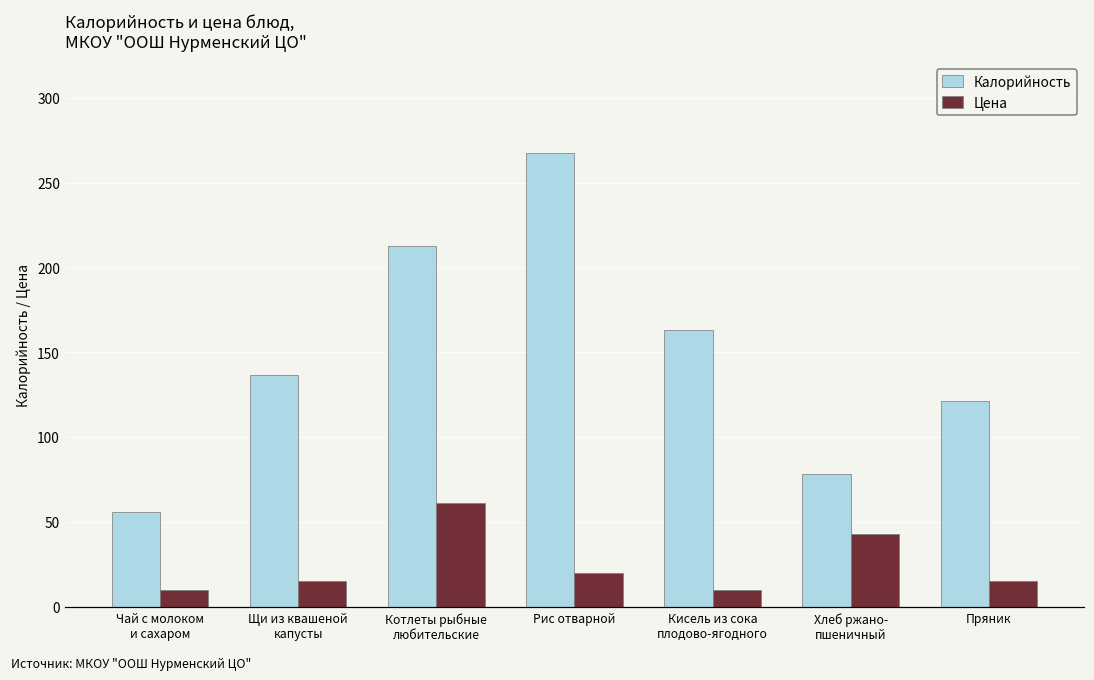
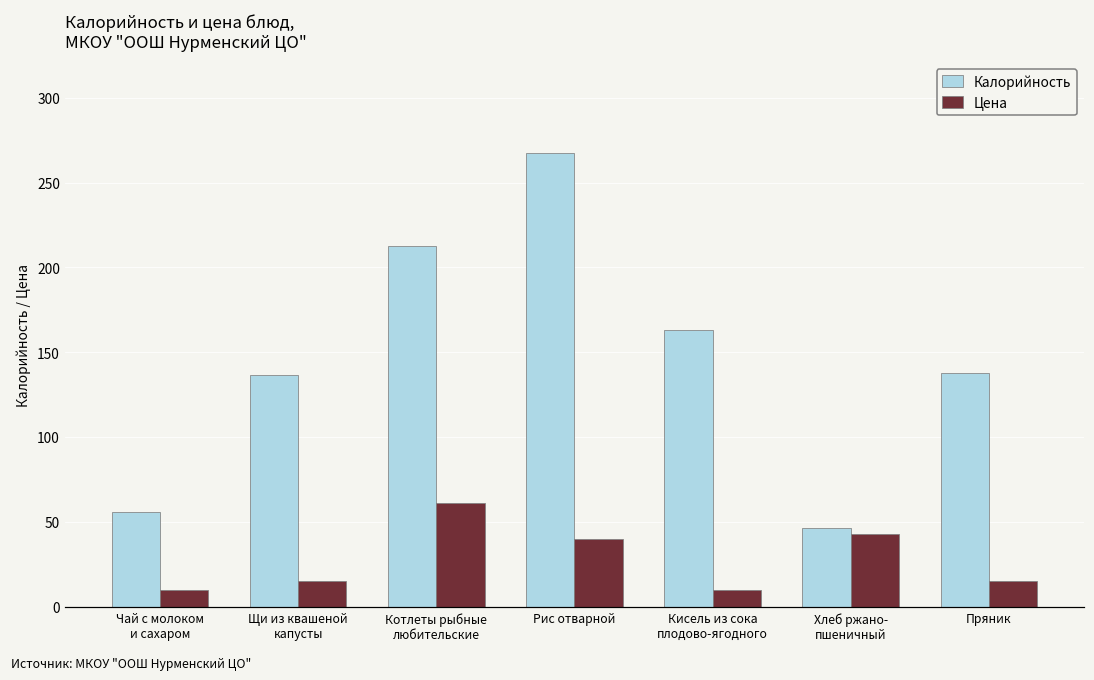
  {
    "Калорийность": {
      "Чай с молоком и сахаром": 56,
      "Щи из квашеной капусты": 137,
      "Котлеты рыбные любительские": 212,
      "Рис отварной": 268,
      "Кисель из сока плодово-ягодного": 163,
-     "Хлеб ржано- пшеничный": 78,
-     "Пряник": 122
+     "Хлеб ржано- пшеничный": 47,
+     "Пряник": 138
    },
    "Цена": {
      "Чай с молоком и сахаром": 10,
      "Щи из квашеной капусты": 15,
      "Котлеты рыбные любительские": 61,
-     "Рис отварной": 20,
+     "Рис отварной": 40,
      "Кисель из сока плодово-ягодного": 10,
      "Хлеб ржано- пшеничный": 43,
      "Пряник": 15
    }
  }
